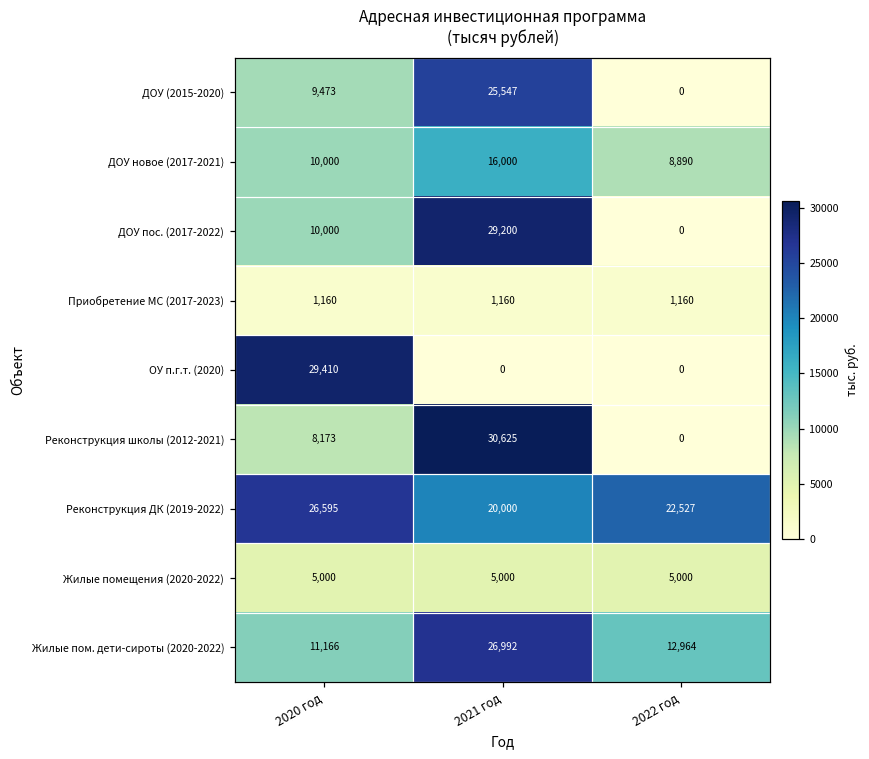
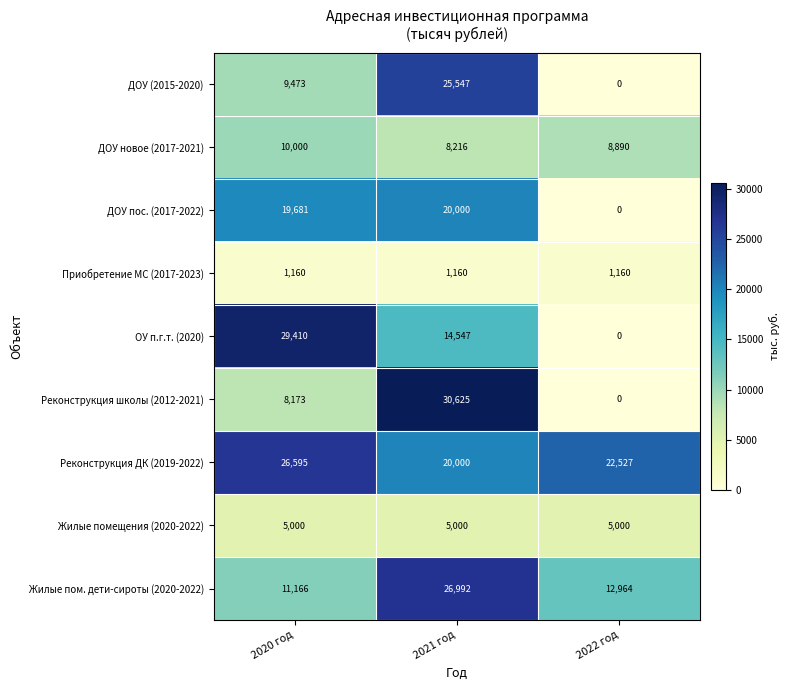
  {
    "ДОУ (2015-2020)": {
      "2020 год": "9,473",
      "2021 год": "25,547",
      "2022 год": "0"
    },
    "ДОУ новое (2017-2021)": {
      "2020 год": "10,000",
-     "2021 год": "16,000",
+     "2021 год": "8,216",
      "2022 год": "8,890"
    },
    "ДОУ пос. (2017-2022)": {
-     "2020 год": "10,000",
-     "2021 год": "29,200",
+     "2020 год": "19,681",
+     "2021 год": "20,000",
      "2022 год": "0"
    },
    "Приобретение МС (2017-2023)": {
      "2020 год": "1,160",
      "2021 год": "1,160",
      "2022 год": "1,160"
    },
    "ОУ п.г.т. (2020)": {
      "2020 год": "29,410",
-     "2021 год": "0",
+     "2021 год": "14,547",
      "2022 год": "0"
    },
    "Реконструкция школы (2012-2021)": {
      "2020 год": "8,173",
      "2021 год": "30,625",
      "2022 год": "0"
    },
    "Реконструкция ДК (2019-2022)": {
      "2020 год": "26,595",
      "2021 год": "20,000",
      "2022 год": "22,527"
    },
    "Жилые помещения (2020-2022)": {
      "2020 год": "5,000",
      "2021 год": "5,000",
      "2022 год": "5,000"
    },
    "Жилые пом. дети-сироты (2020-2022)": {
      "2020 год": "11,166",
      "2021 год": "26,992",
      "2022 год": "12,964"
    }
  }
